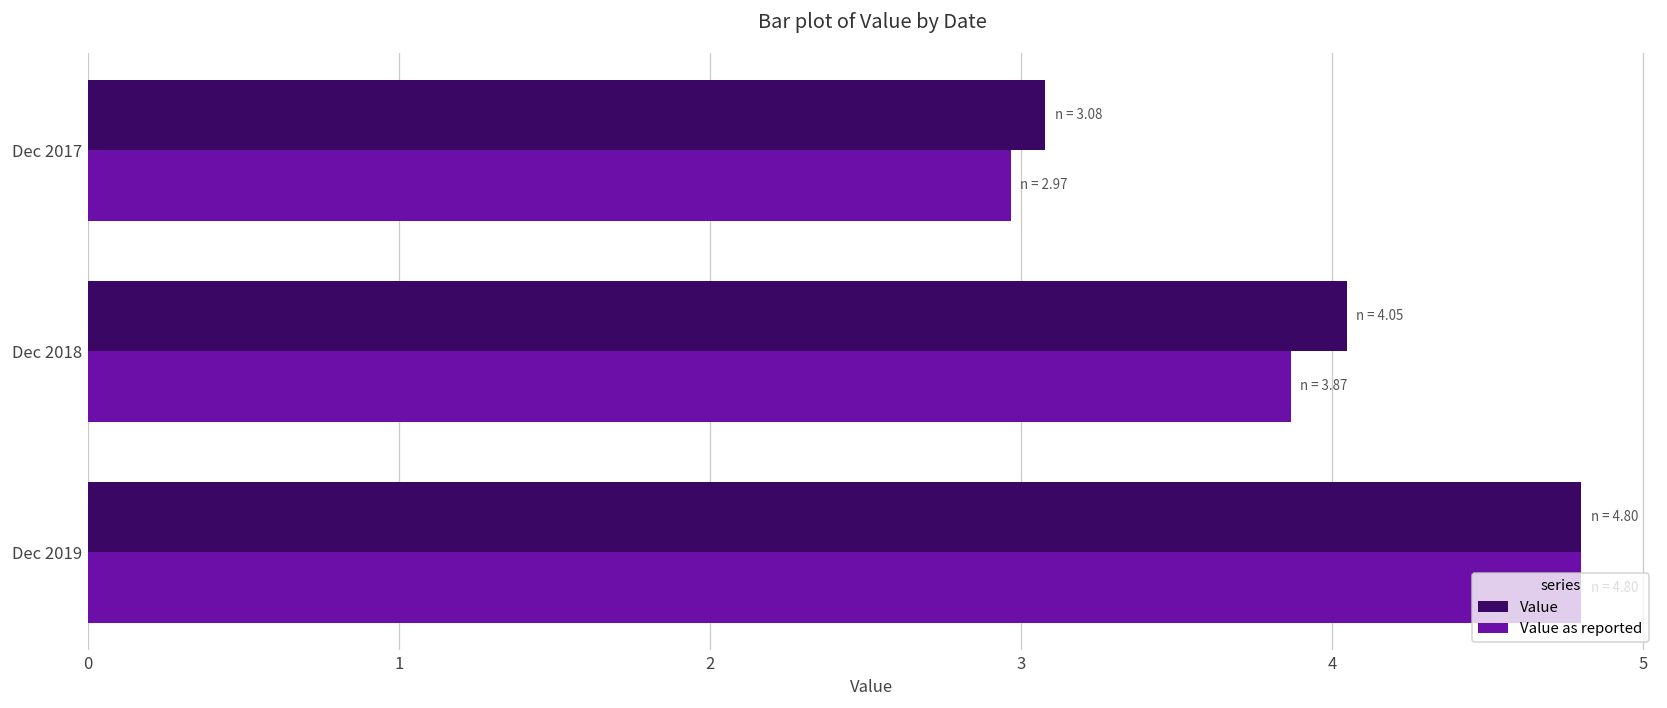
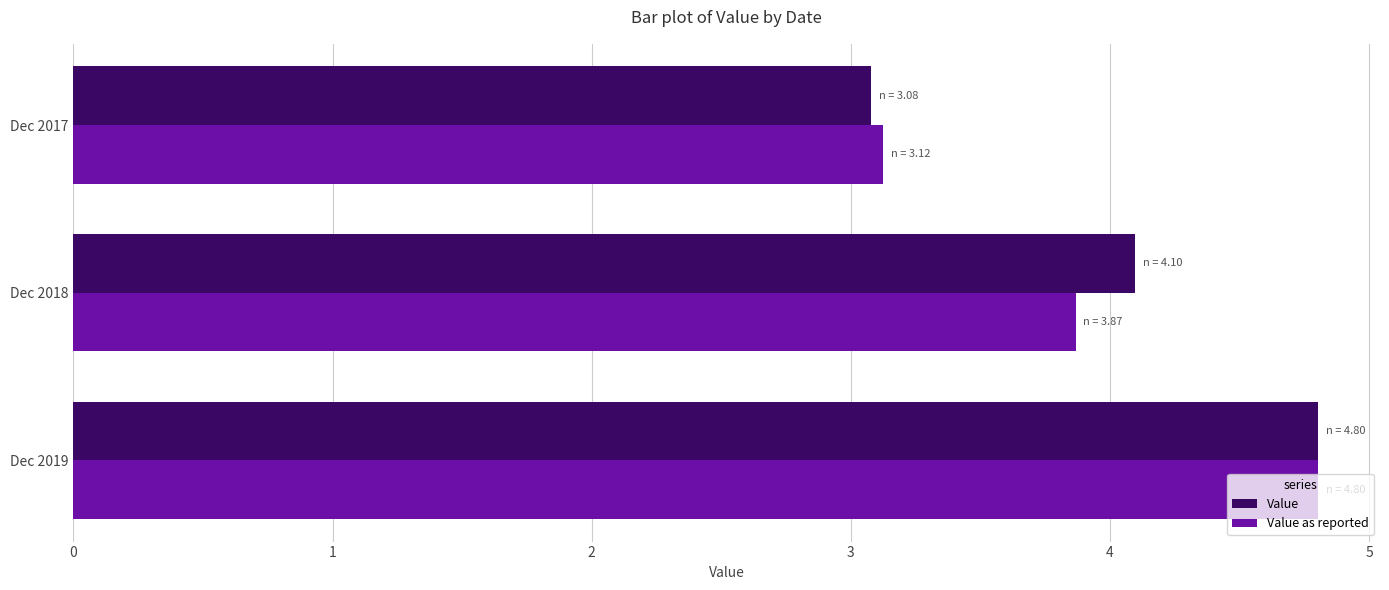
  {
    "Value": {
      "Dec 2017": 3.08,
-     "Dec 2018": 4.05,
+     "Dec 2018": 4.10,
      "Dec 2019": 4.80
    },
    "Value as reported": {
-     "Dec 2017": 2.97,
+     "Dec 2017": 3.12,
      "Dec 2018": 3.87
    }
  }
